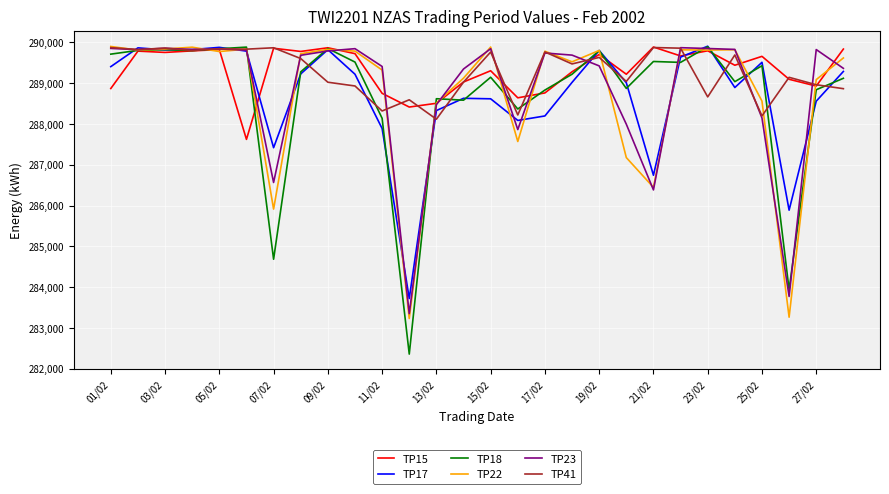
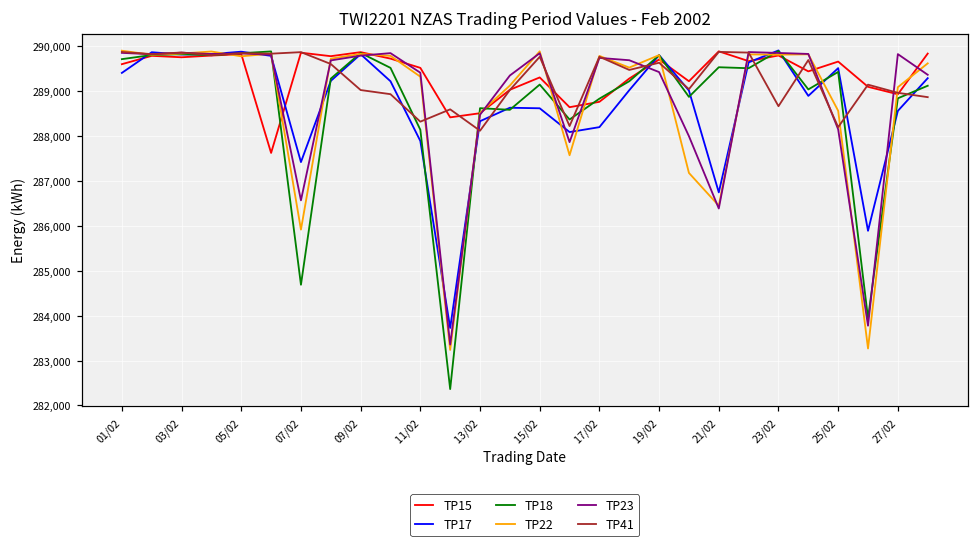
  {
    "TP15": {
-     "01/02": "288,900",
-     "11/02": "288,800",
+     "01/02": "289,600",
+     "11/02": "289,500",
      "15/02": "289,300",
      "17/02": "288,800",
      "19/02": "289,700",
      "25/02": "289,700"
    },
    "TP17": {
      "01/02": "289,400",
      "07/02": "287,400",
      "11/02": "287,900",
      "13/02": "288,300",
      "15/02": "288,600",
      "17/02": "288,200",
      "21/02": "286,700",
      "25/02": "289,500",
      "27/02": "288,600"
    },
    "TP18": {
      "01/02": "289,700",
      "07/02": "284,700",
      "11/02": "288,100",
      "13/02": "288,600",
      "15/02": "289,100",
      "17/02": "288,800",
      "21/02": "289,500",
      "25/02": "289,400",
      "27/02": "288,800"
    },
    "TP22": {
      "07/02": "285,900",
      "11/02": "289,300",
      "25/02": "288,600",
      "27/02": "289,100"
    },
    "TP23": {
      "07/02": "286,600",
      "11/02": "289,400",
      "19/02": "289,400",
      "27/02": "289,800"
    },
    "TP41": {
      "09/02": "289,000",
      "11/02": "288,300",
      "13/02": "288,100",
      "15/02": "289,800",
      "19/02": "289,600",
      "23/02": "288,700"
    }
  }
